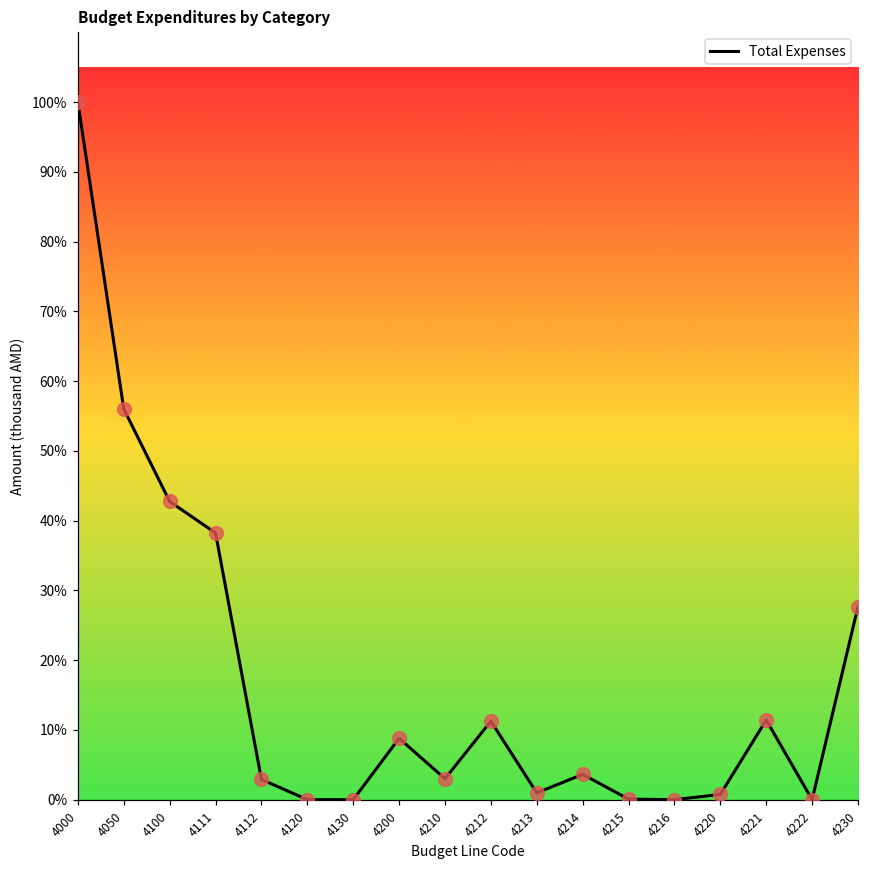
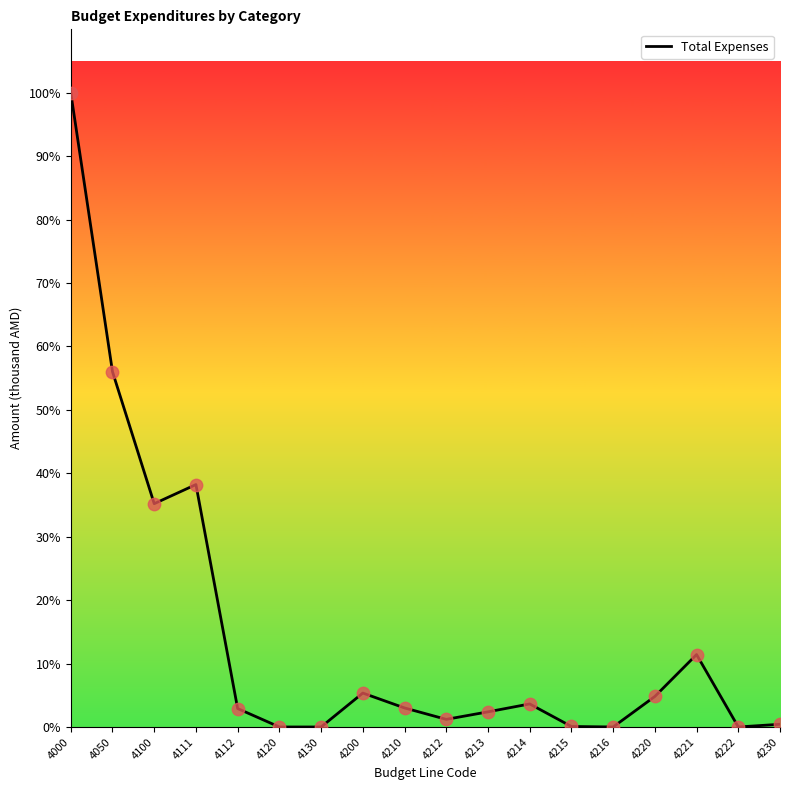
  {
    "4000": "100%",
    "4050": "56%",
-   "4100": "43%",
+   "4100": "35%",
    "4111": "38%",
    "4112": "3%",
    "4120": "0%",
    "4130": "0%",
-   "4200": "9%",
+   "4200": "5%",
    "4210": "3%",
-   "4212": "11%",
-   "4213": "1%",
+   "4212": "1%",
+   "4213": "2%",
    "4214": "4%",
    "4215": "0%",
    "4216": "0%",
-   "4220": "1%",
+   "4220": "5%",
    "4221": "11%",
    "4222": "0%",
-   "4230": "28%"
+   "4230": "0%"
  }
